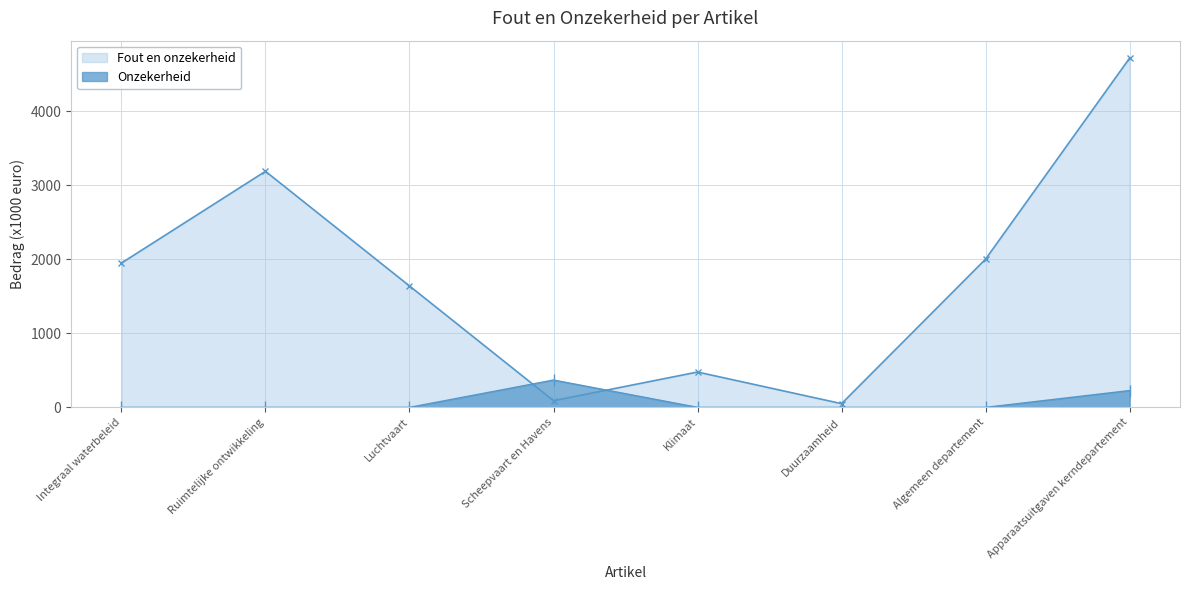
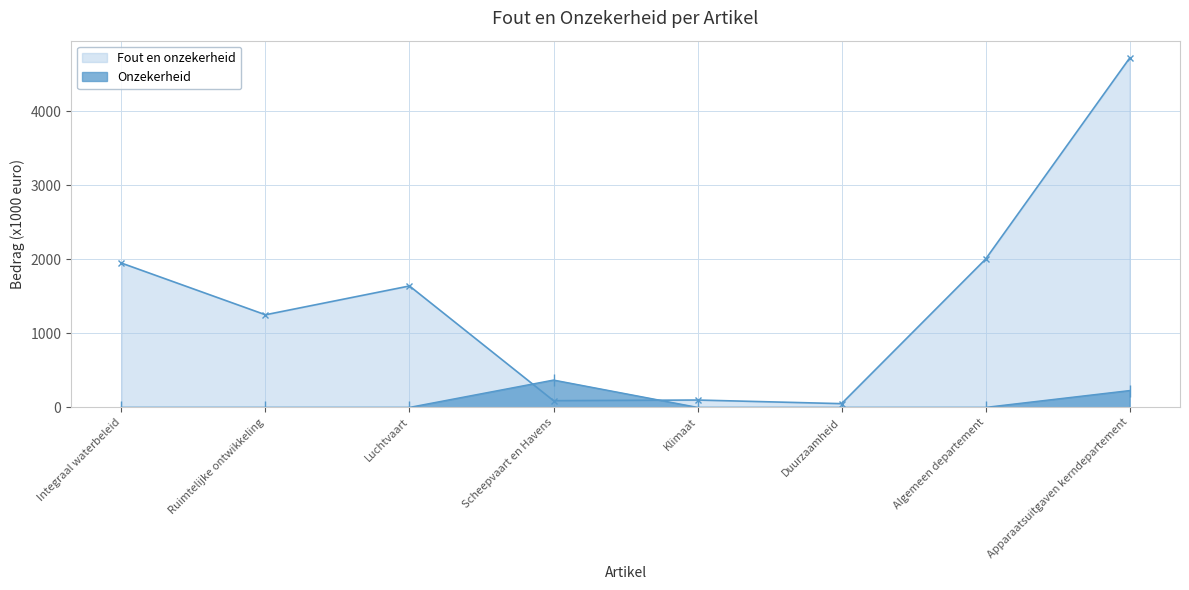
  {
    "Fout en onzekerheid": {
      "Integraal waterbeleid": 1900,
-     "Ruimtelijke ontwikkeling": 3200,
+     "Ruimtelijke ontwikkeling": 1300,
      "Luchtvaart": 1600,
      "Scheepvaart en Havens": 100,
-     "Klimaat": 500,
+     "Klimaat": 100,
      "Duurzaamheid": 100,
      "Algemeen departement": 2000,
      "Apparaatsuitgaven kerndepartement": 4700
    },
    "Onzekerheid": {
      "Integraal waterbeleid": 0,
      "Ruimtelijke ontwikkeling": 0,
      "Luchtvaart": 0,
      "Scheepvaart en Havens": 400,
      "Klimaat": 0,
      "Duurzaamheid": 0,
      "Algemeen departement": 0,
      "Apparaatsuitgaven kerndepartement": 200
    }
  }
